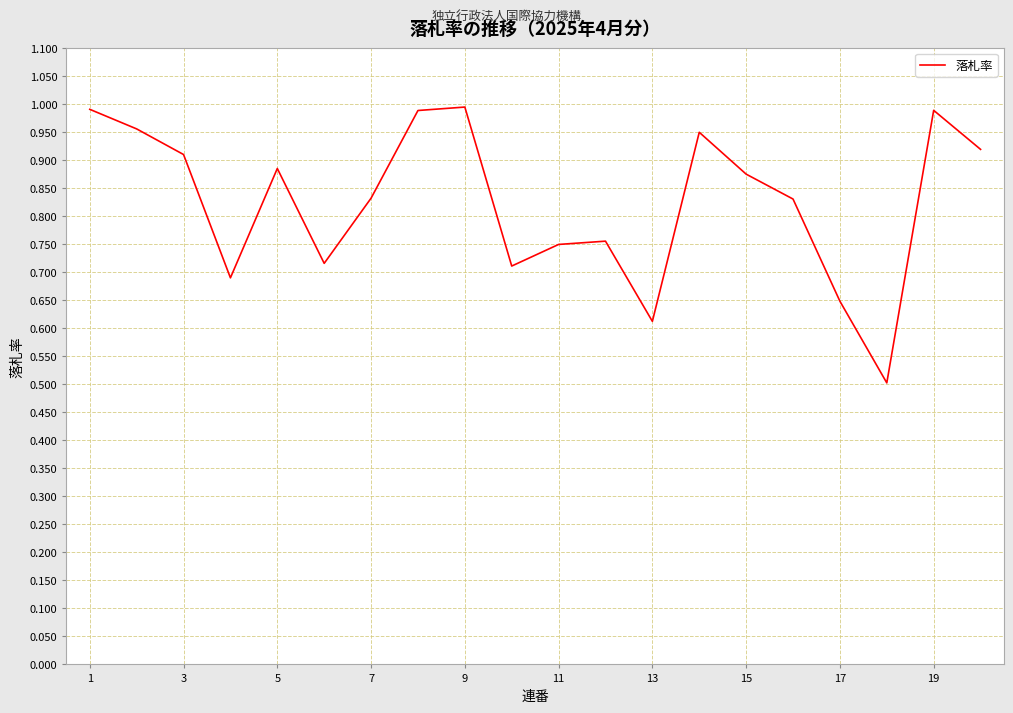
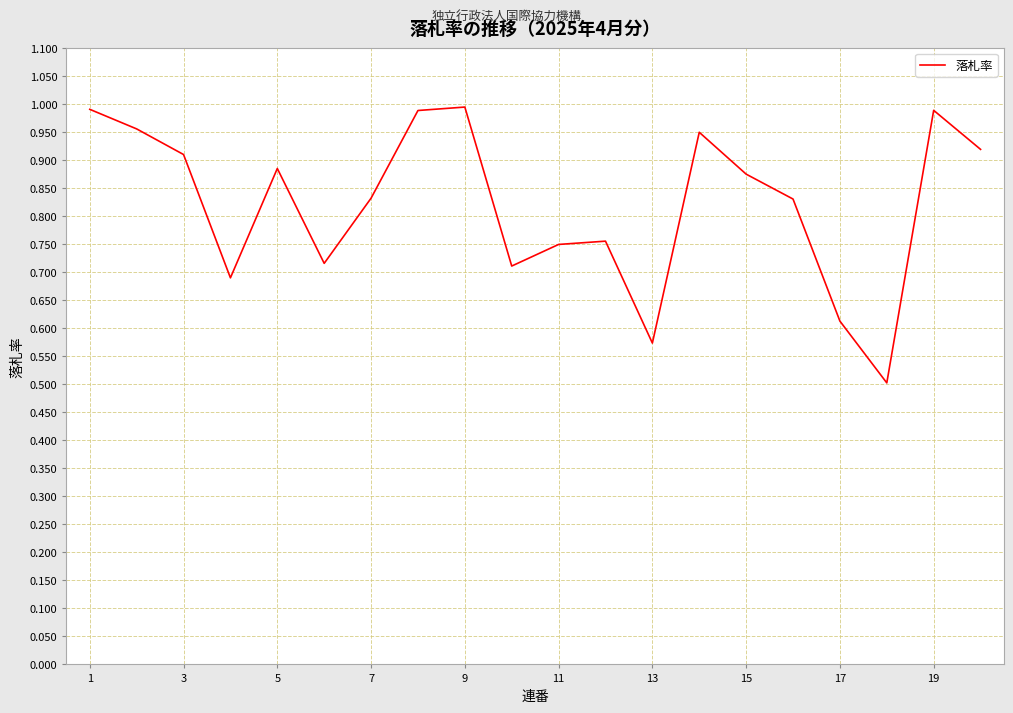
  {
    "1": 0.99,
    "3": 0.91,
    "5": 0.88,
    "7": 0.83,
    "9": 0.99,
    "11": 0.75,
-   "13": 0.61,
+   "13": 0.57,
    "15": 0.87,
-   "17": 0.65,
+   "17": 0.61,
    "19": 0.99
  }
